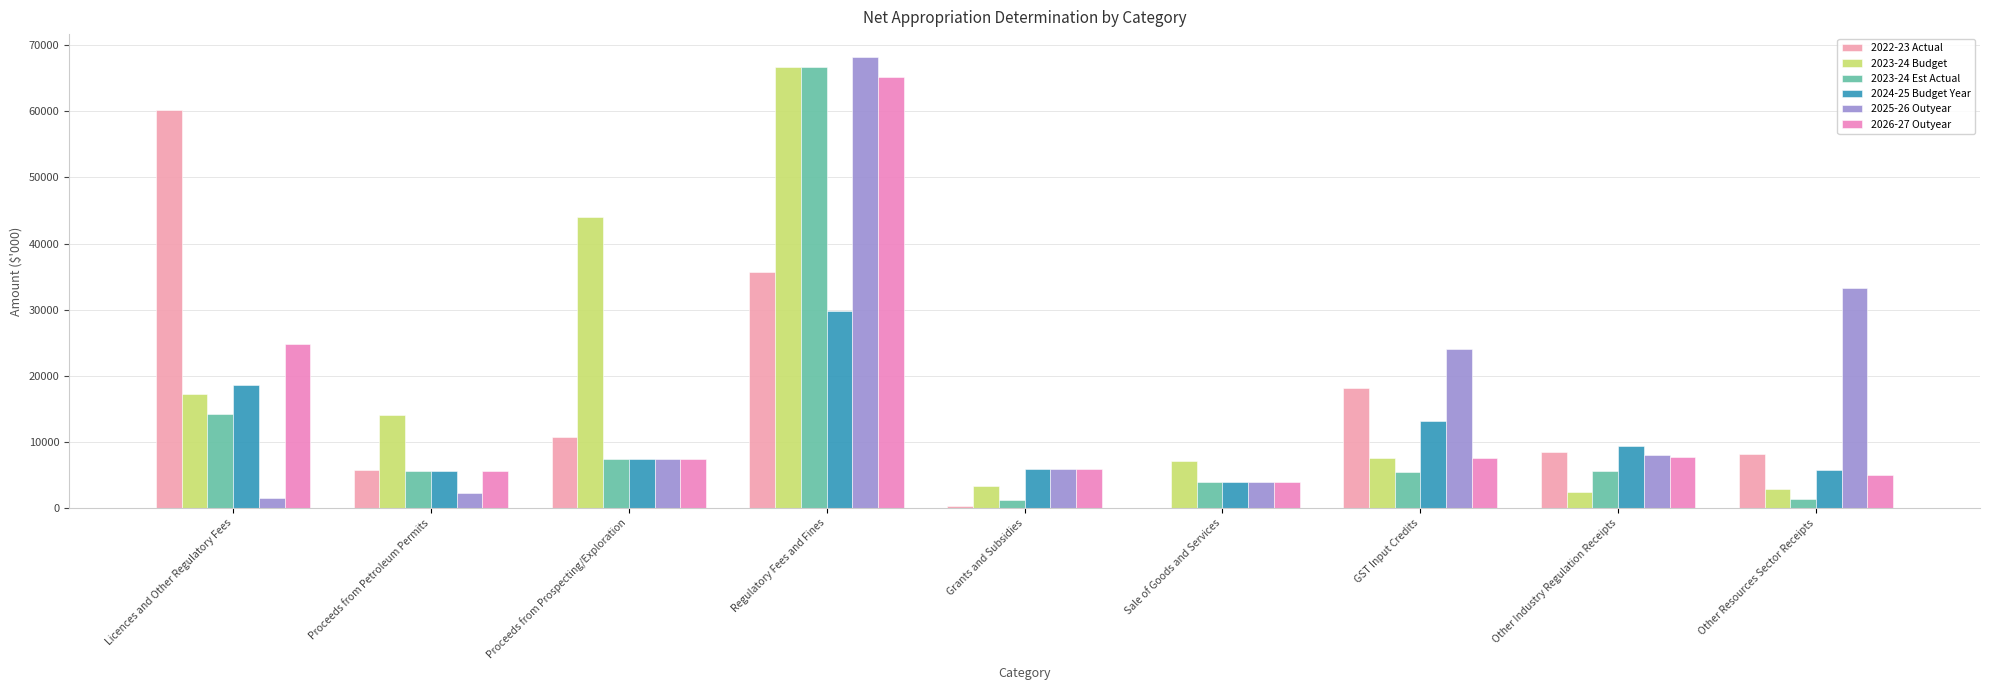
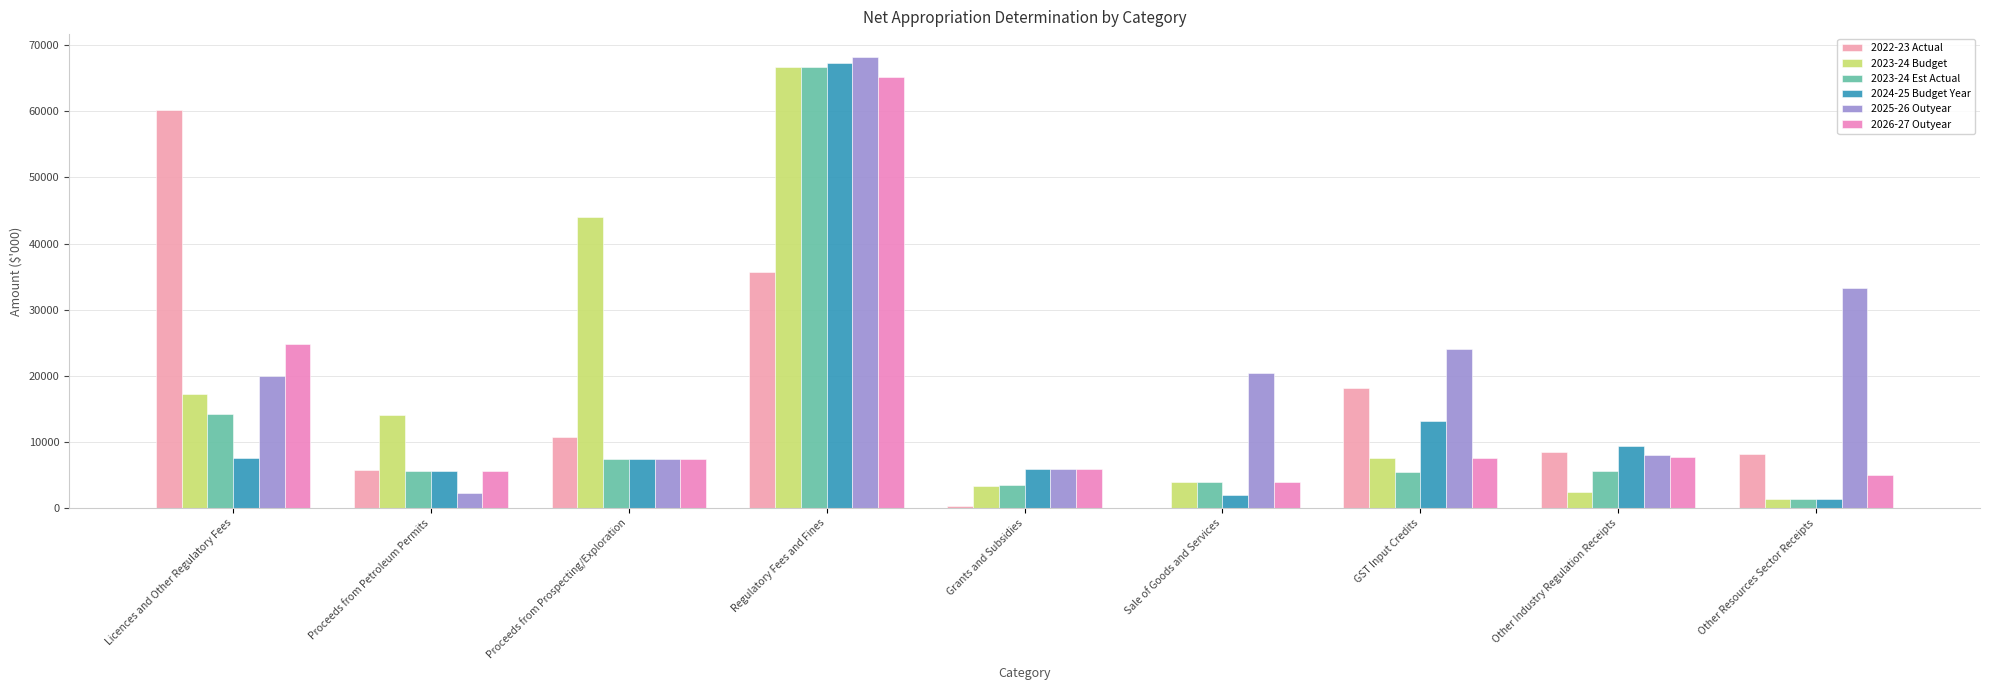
  {
    "2023-24 Budget": {
      "Licences and Other Regulatory Fees": 17000,
      "Proceeds from Petroleum Permits": 14000,
      "Proceeds from Prospecting/Exploration": 44000,
      "Regulatory Fees and Fines": 67000,
      "Grants and Subsidies": 3000,
-     "Sale of Goods and Services": 7000,
+     "Sale of Goods and Services": 4000,
      "GST Input Credits": 8000,
      "Other Industry Regulation Receipts": 2000,
-     "Other Resources Sector Receipts": 3000
+     "Other Resources Sector Receipts": 1000
    },
    "2023-24 Est Actual": {
      "Licences and Other Regulatory Fees": 14000,
      "Proceeds from Petroleum Permits": 6000,
      "Proceeds from Prospecting/Exploration": 7000,
      "Regulatory Fees and Fines": 67000,
-     "Grants and Subsidies": 1000,
+     "Grants and Subsidies": 3000,
      "Sale of Goods and Services": 4000,
      "GST Input Credits": 5000,
      "Other Industry Regulation Receipts": 6000,
      "Other Resources Sector Receipts": 1000
    },
    "2024-25 Budget Year": {
-     "Licences and Other Regulatory Fees": 19000,
+     "Licences and Other Regulatory Fees": 7000,
      "Proceeds from Petroleum Permits": 6000,
      "Proceeds from Prospecting/Exploration": 7000,
-     "Regulatory Fees and Fines": 30000,
+     "Regulatory Fees and Fines": 67000,
      "Grants and Subsidies": 6000,
-     "Sale of Goods and Services": 4000,
+     "Sale of Goods and Services": 2000,
      "GST Input Credits": 13000,
      "Other Industry Regulation Receipts": 9000,
-     "Other Resources Sector Receipts": 6000
+     "Other Resources Sector Receipts": 1000
    },
    "2025-26 Outyear": {
-     "Licences and Other Regulatory Fees": 2000,
+     "Licences and Other Regulatory Fees": 20000,
      "Proceeds from Petroleum Permits": 2000,
      "Proceeds from Prospecting/Exploration": 7000,
      "Regulatory Fees and Fines": 68000,
      "Grants and Subsidies": 6000,
-     "Sale of Goods and Services": 4000,
+     "Sale of Goods and Services": 20000,
      "GST Input Credits": 24000,
      "Other Industry Regulation Receipts": 8000,
      "Other Resources Sector Receipts": 33000
    }
  }
